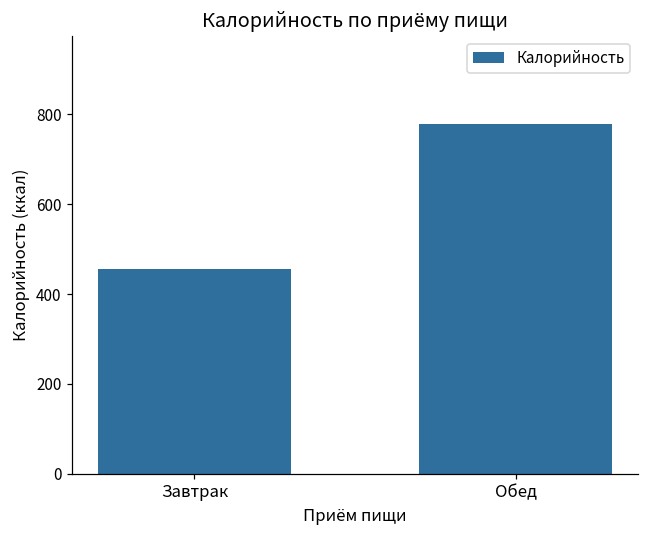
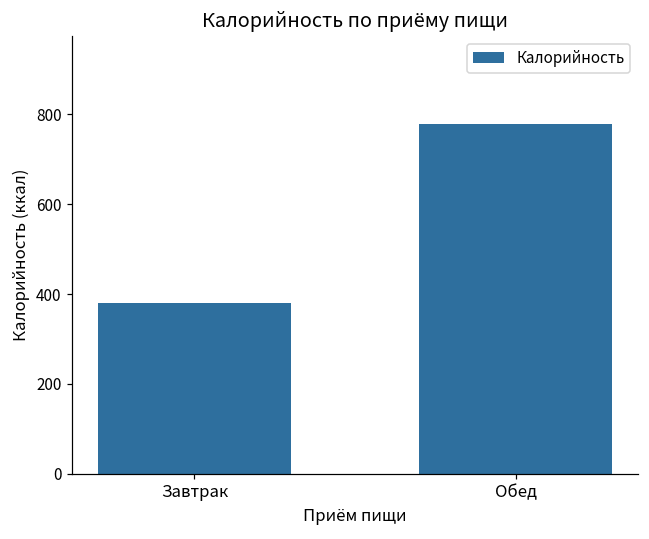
  {
-   "Завтрак": 460,
+   "Завтрак": 380,
    "Обед": 780
  }
